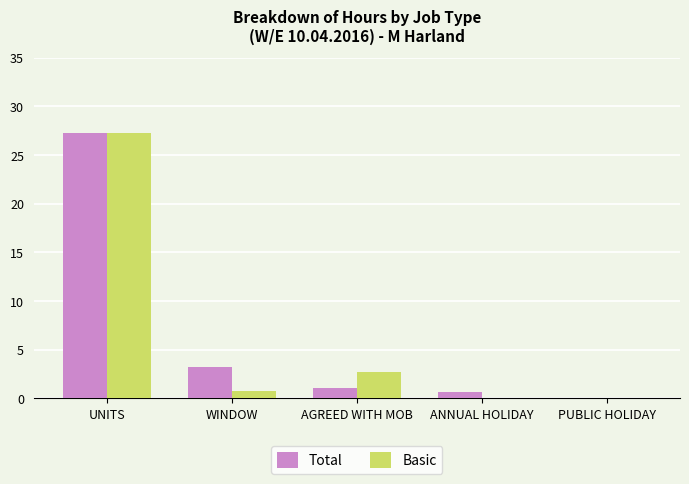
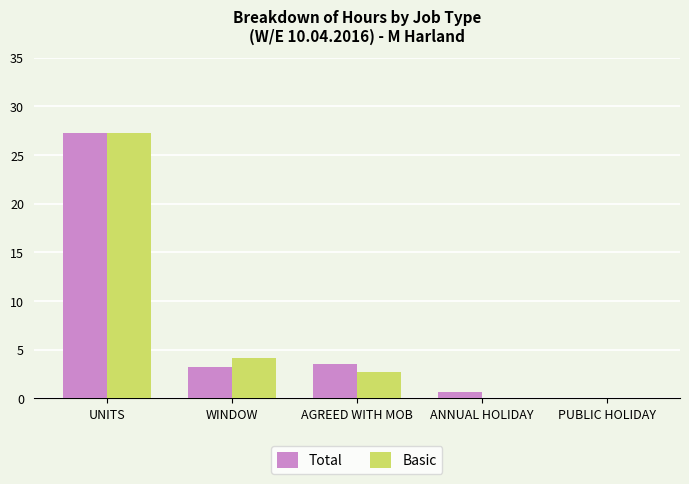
  {
    "Total": {
      "UNITS": 27,
      "WINDOW": 3,
-     "AGREED WITH MOB": 1,
+     "AGREED WITH MOB": 4,
      "ANNUAL HOLIDAY": 1,
      "PUBLIC HOLIDAY": 0
    },
    "Basic": {
      "UNITS": 27,
-     "WINDOW": 1,
+     "WINDOW": 4,
      "AGREED WITH MOB": 3,
      "ANNUAL HOLIDAY": 0,
      "PUBLIC HOLIDAY": 0
    }
  }
